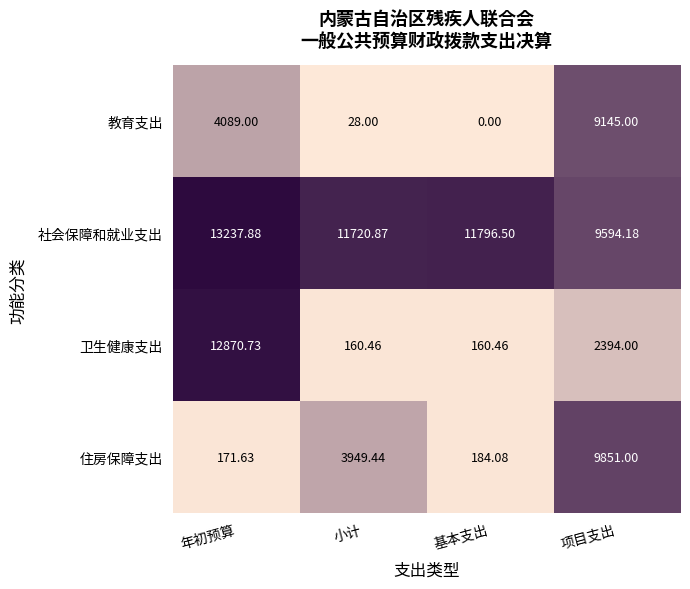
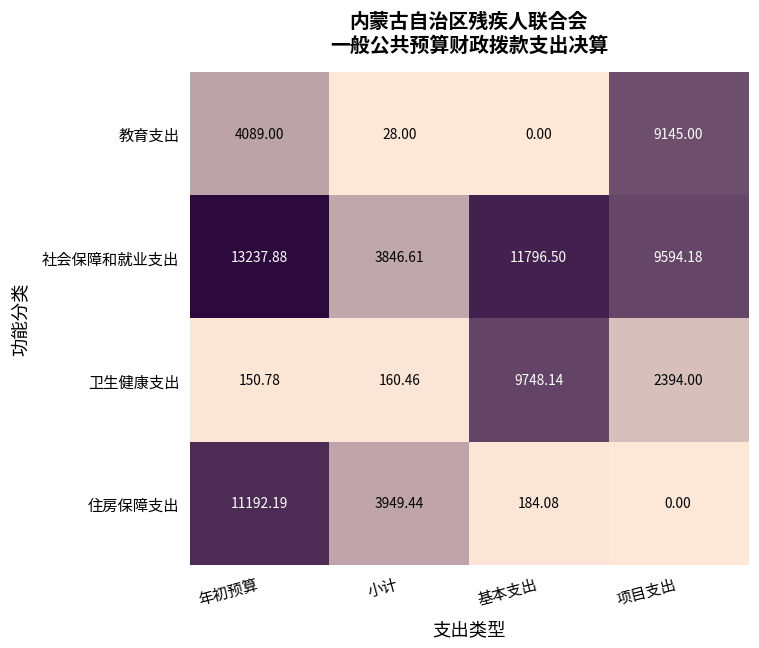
  {
    "教育支出": {
      "年初预算": 4089.00,
      "小计": 28.00,
      "基本支出": 0.00,
      "项目支出": 9145.00
    },
    "社会保障和就业支出": {
      "年初预算": 13237.88,
-     "小计": 11720.87,
+     "小计": 3846.61,
      "基本支出": 11796.50,
      "项目支出": 9594.18
    },
    "卫生健康支出": {
-     "年初预算": 12870.73,
+     "年初预算": 150.78,
      "小计": 160.46,
-     "基本支出": 160.46,
+     "基本支出": 9748.14,
      "项目支出": 2394.00
    },
    "住房保障支出": {
-     "年初预算": 171.63,
+     "年初预算": 11192.19,
      "小计": 3949.44,
      "基本支出": 184.08,
-     "项目支出": 9851.00
+     "项目支出": 0.00
    }
  }
